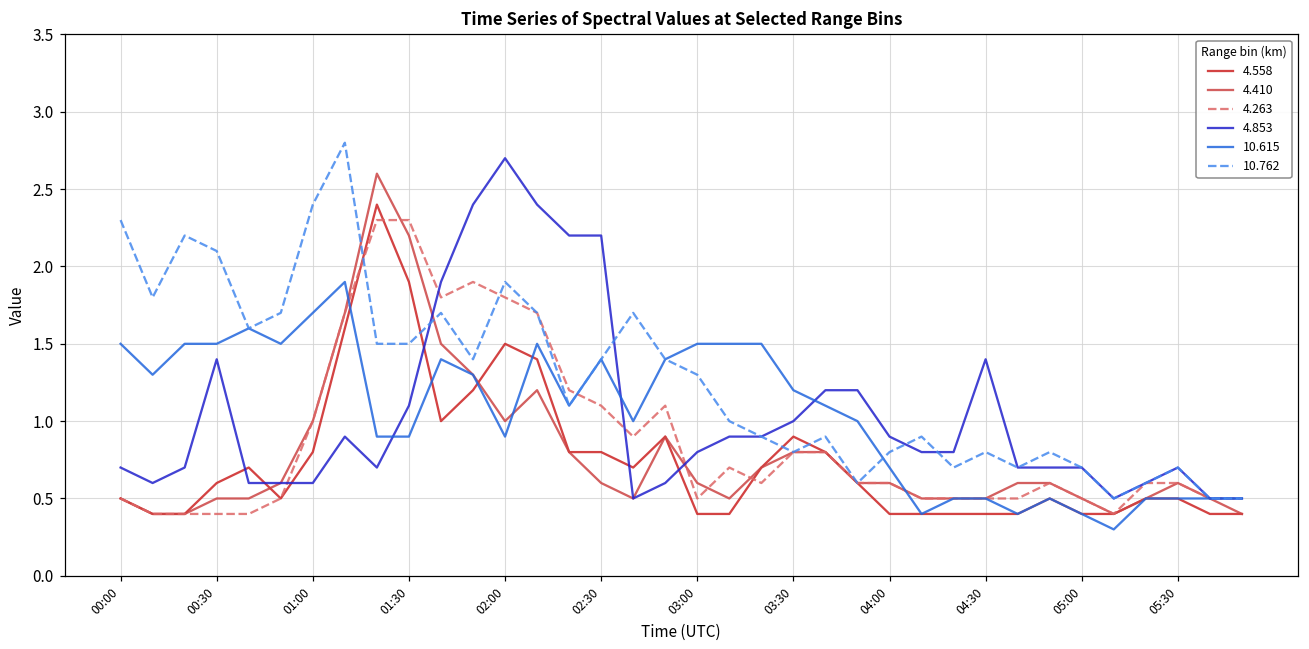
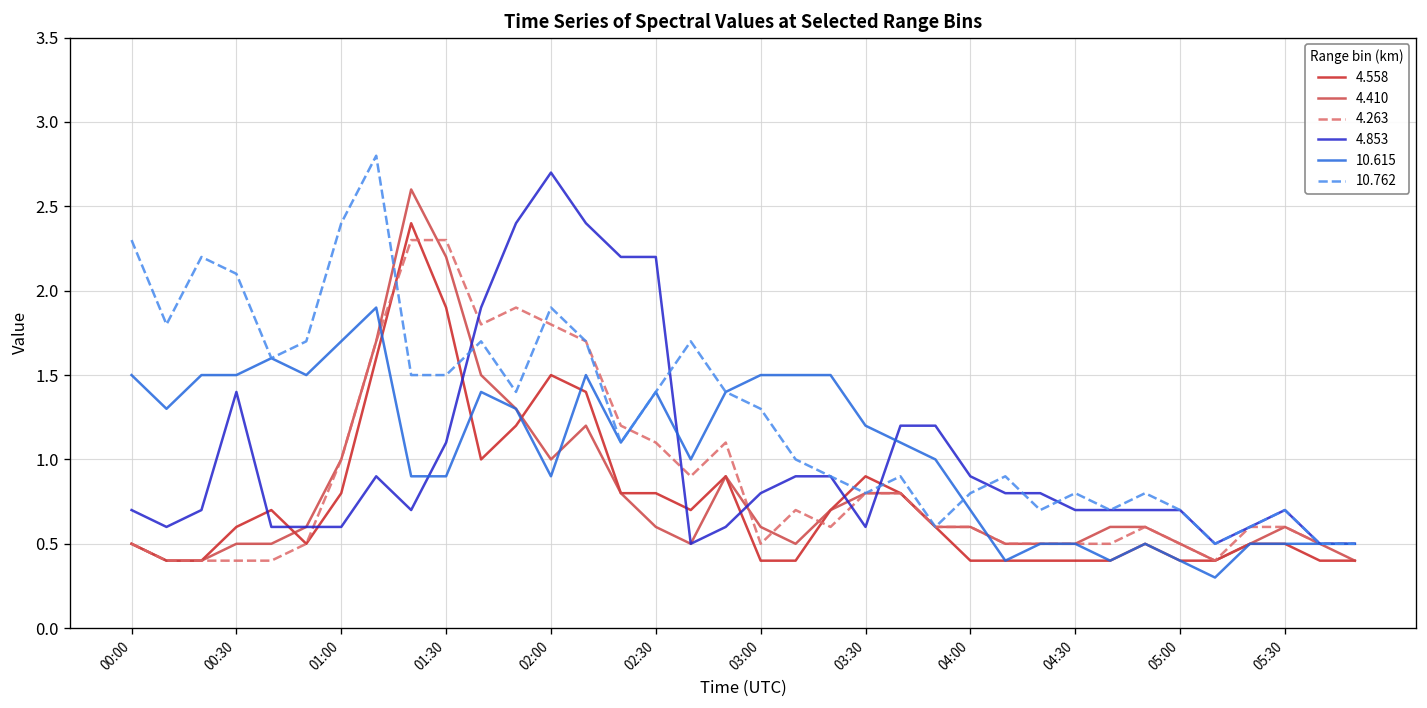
  {
    "4.853": {
      "00:00": 0.7,
      "00:30": 1.4,
      "01:00": 0.6,
      "01:30": 1.1,
      "02:00": 2.7,
      "02:30": 2.2,
      "03:00": 0.8,
-     "03:30": 1.0,
+     "03:30": 0.6,
      "04:00": 0.9,
-     "04:30": 1.4
+     "04:30": 0.7
    }
  }
